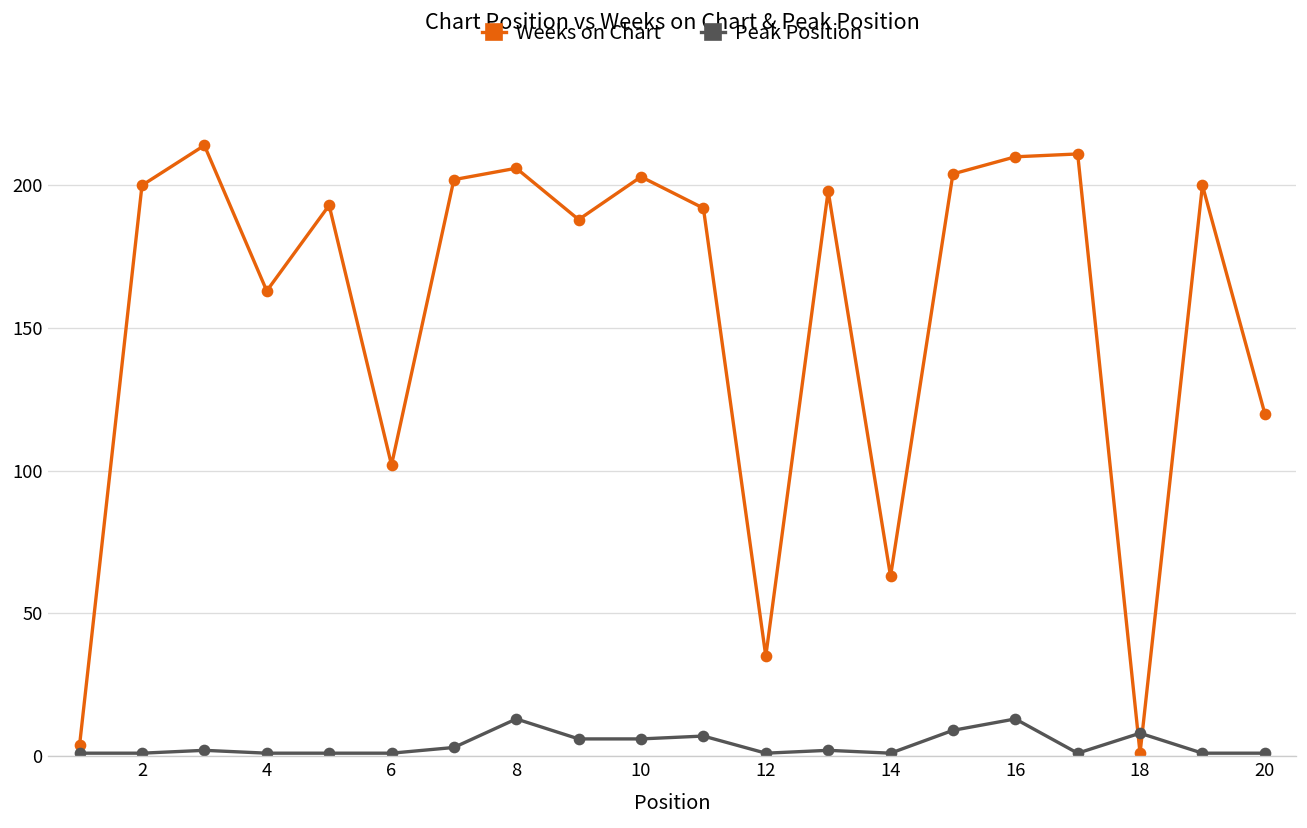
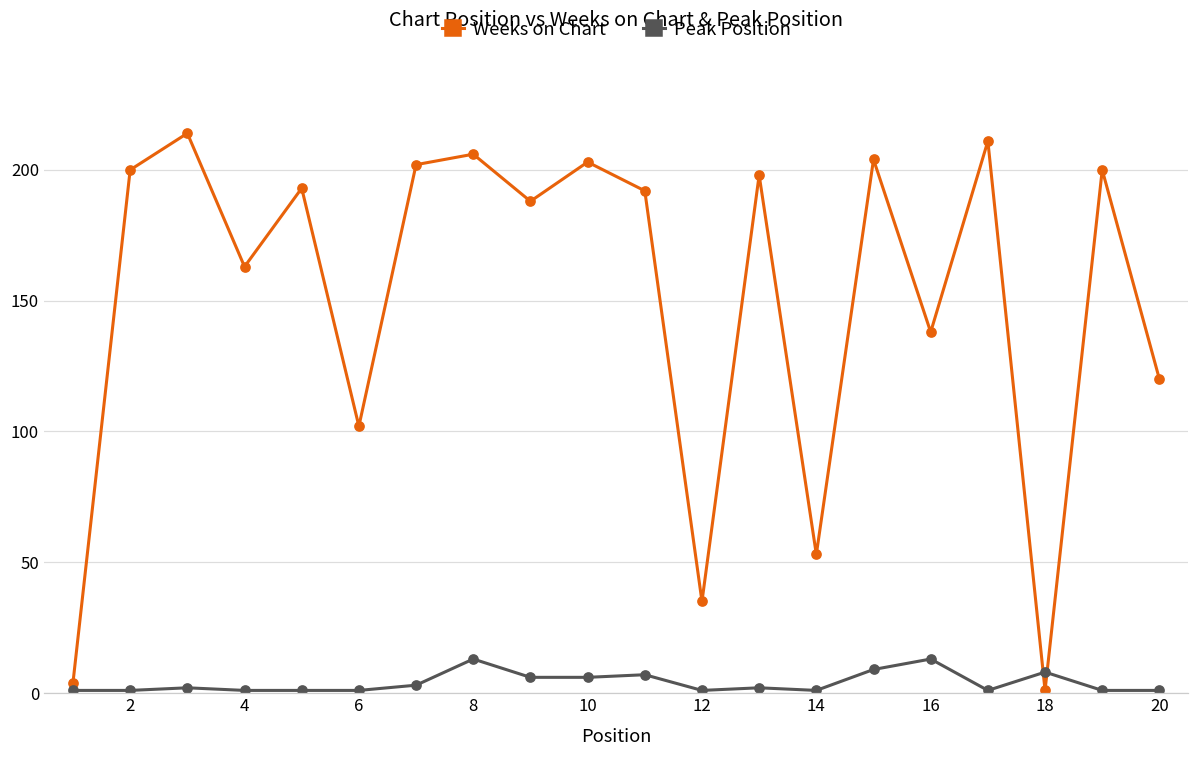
  {
    "Weeks on Chart": {
      "2": 200,
      "4": 163,
      "6": 102,
      "8": 206,
      "10": 203,
      "12": 35,
-     "14": 63,
-     "16": 210,
+     "14": 53,
+     "16": 138,
      "18": 1,
      "20": 120
    },
    "Peak Position": {
      "2": 1,
      "4": 1,
      "6": 1,
      "8": 13,
      "10": 6,
      "12": 1,
      "14": 1,
      "16": 13,
      "18": 8,
      "20": 1
    }
  }
